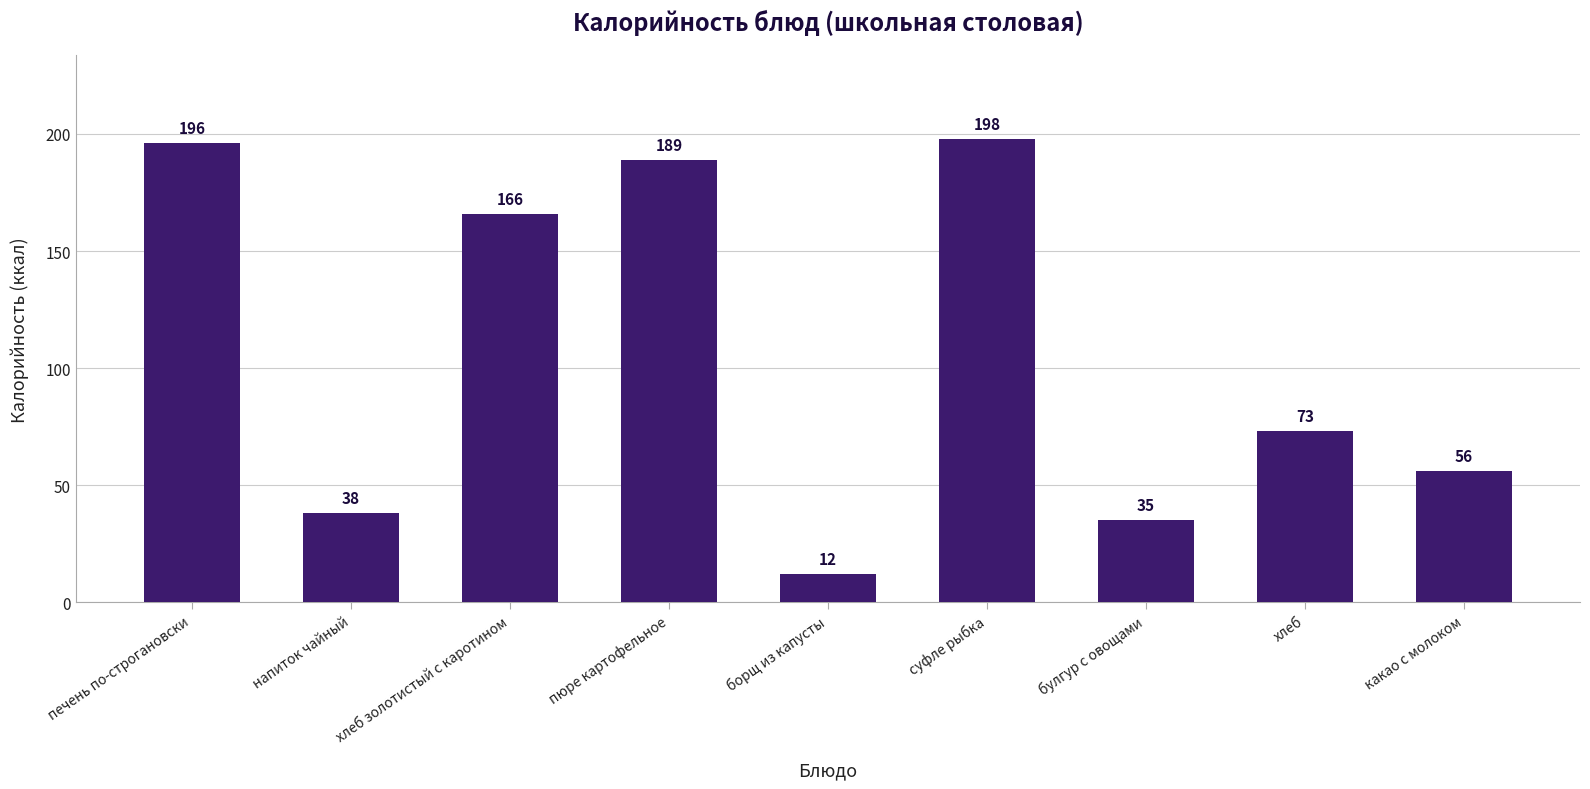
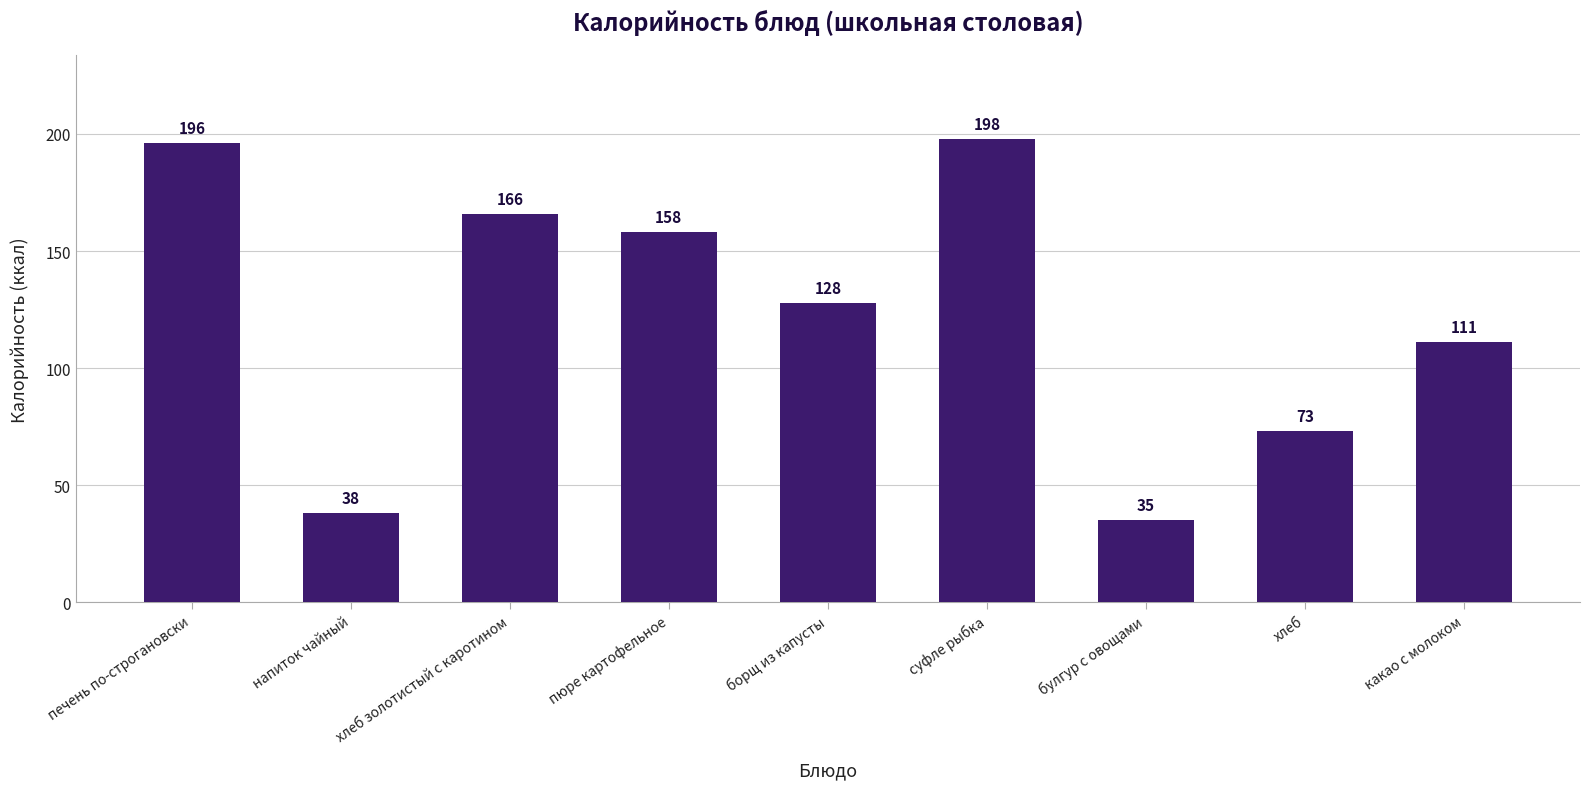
  {
    "печень по-строгановски": 196,
    "напиток чайный": 38,
    "хлеб золотистый с каротином": 166,
-   "пюре картофельное": 189,
-   "борщ из капусты": 12,
+   "пюре картофельное": 158,
+   "борщ из капусты": 128,
    "суфле рыбка": 198,
    "булгур с овощами": 35,
    "хлеб": 73,
-   "какао с молоком": 56
+   "какао с молоком": 111
  }
